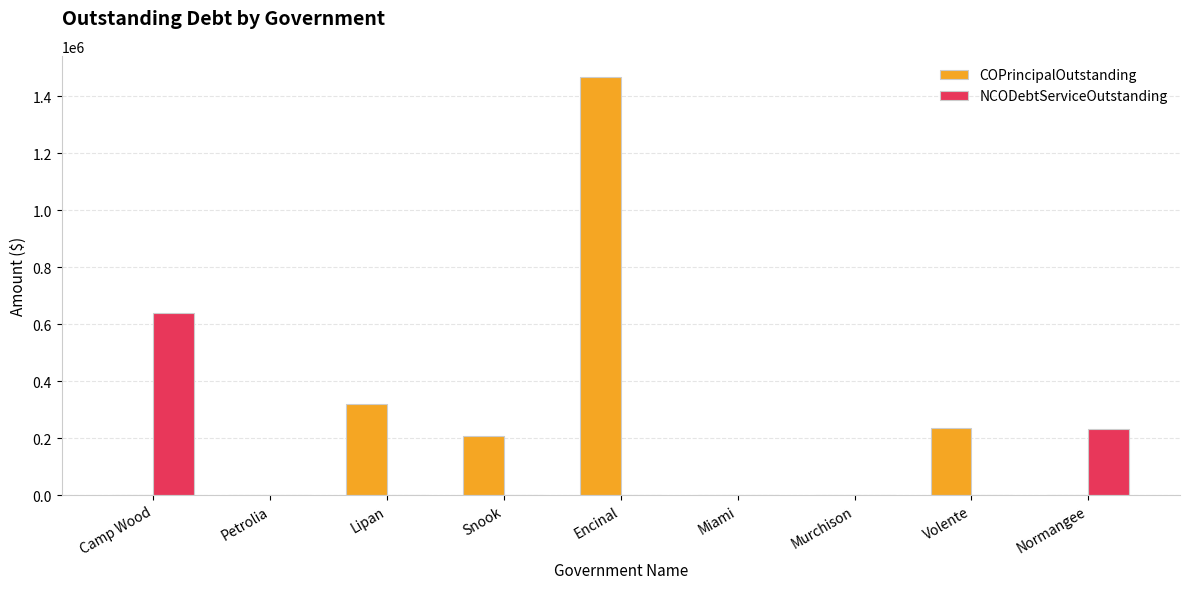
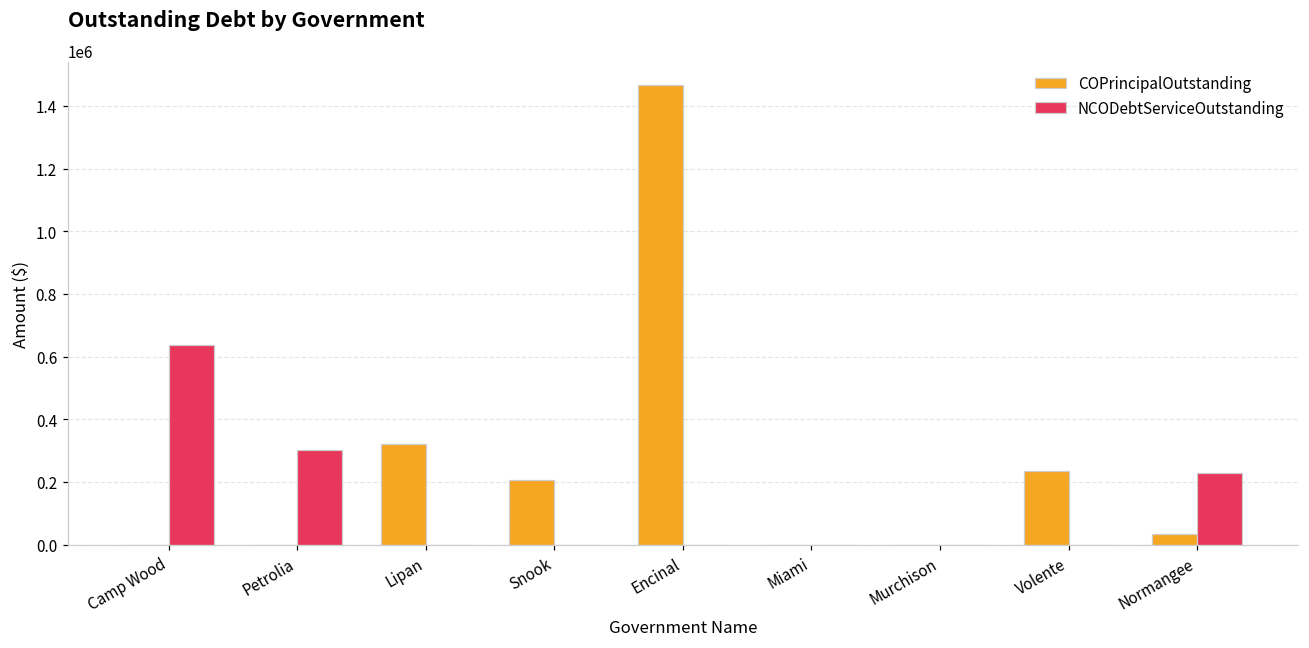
  {
    "COPrincipalOutstanding": {
      "Camp Wood": 0,
      "Petrolia": 0,
      "Lipan": 320000,
      "Snook": 210000,
      "Encinal": 1470000,
      "Miami": 0,
      "Murchison": 0,
      "Volente": 230000,
-     "Normangee": 0
+     "Normangee": 40000
    },
    "NCODebtServiceOutstanding": {
      "Camp Wood": 640000,
-     "Petrolia": 0,
+     "Petrolia": 300000,
      "Lipan": 0,
      "Snook": 0,
      "Encinal": 0,
      "Miami": 0,
      "Murchison": 0,
      "Volente": 0,
      "Normangee": 230000
    }
  }
